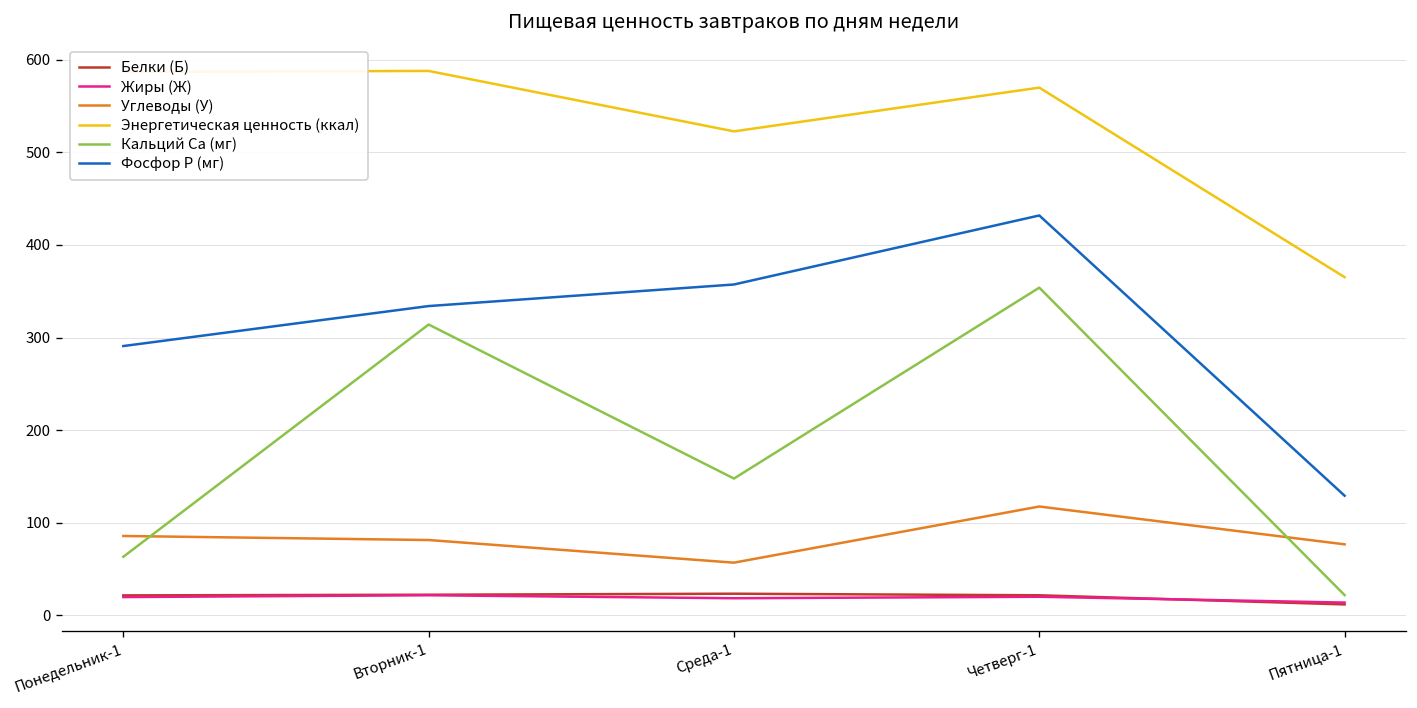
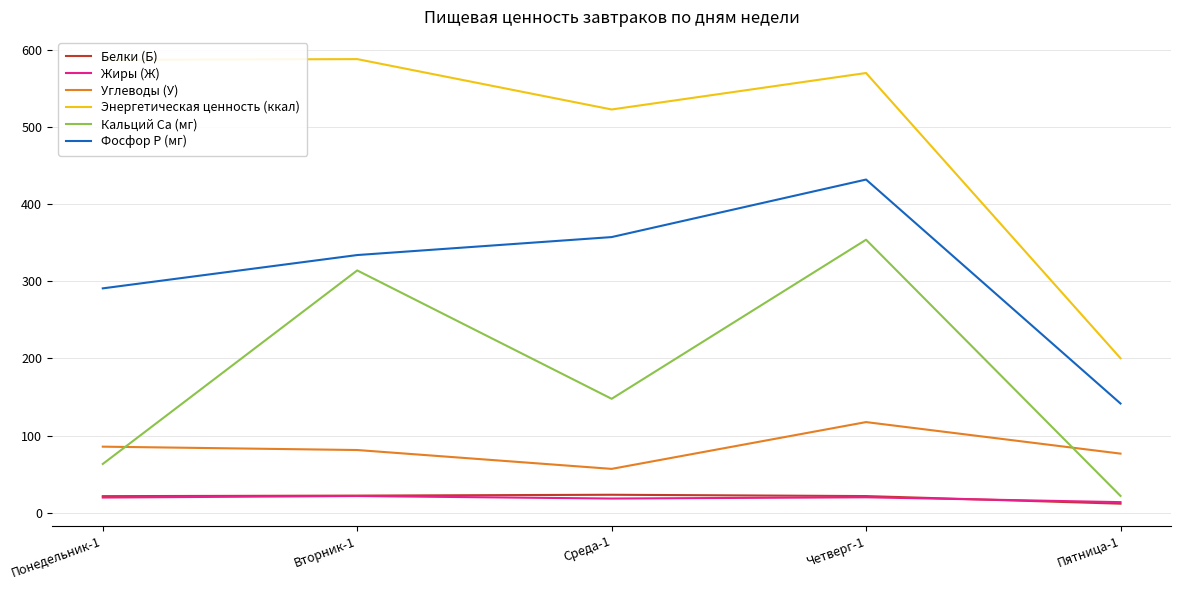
  {
    "Белки (Б)": {
      "Среда-1": 20
    },
    "Жиры (Ж)": {
      "Среда-1": 20
    },
    "Углеводы (У)": {
      "Понедельник-1": 90,
      "Вторник-1": 80,
      "Среда-1": 60,
      "Четверг-1": 120,
      "Пятница-1": 80
    },
    "Энергетическая ценность (ккал)": {
      "Вторник-1": 590,
      "Среда-1": 520,
      "Четверг-1": 570,
-     "Пятница-1": 370
+     "Пятница-1": 200
    },
    "Кальций Ca (мг)": {
      "Понедельник-1": 60,
      "Вторник-1": 310,
      "Среда-1": 150,
      "Четверг-1": 350,
      "Пятница-1": 20
    },
    "Фосфор P (мг)": {
      "Понедельник-1": 290,
      "Вторник-1": 330,
      "Среда-1": 360,
      "Четверг-1": 430,
-     "Пятница-1": 130
+     "Пятница-1": 140
    }
  }
